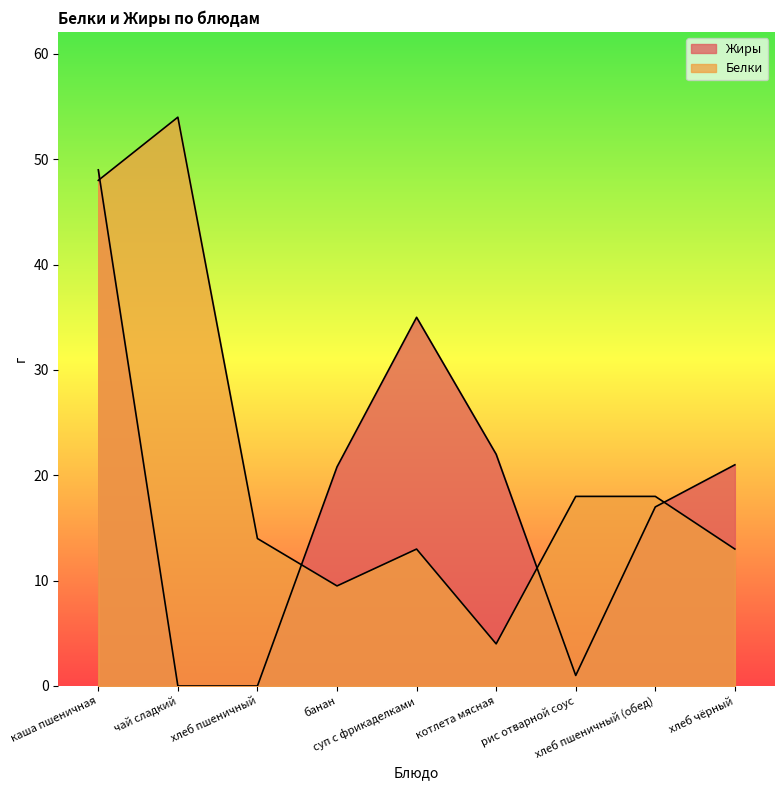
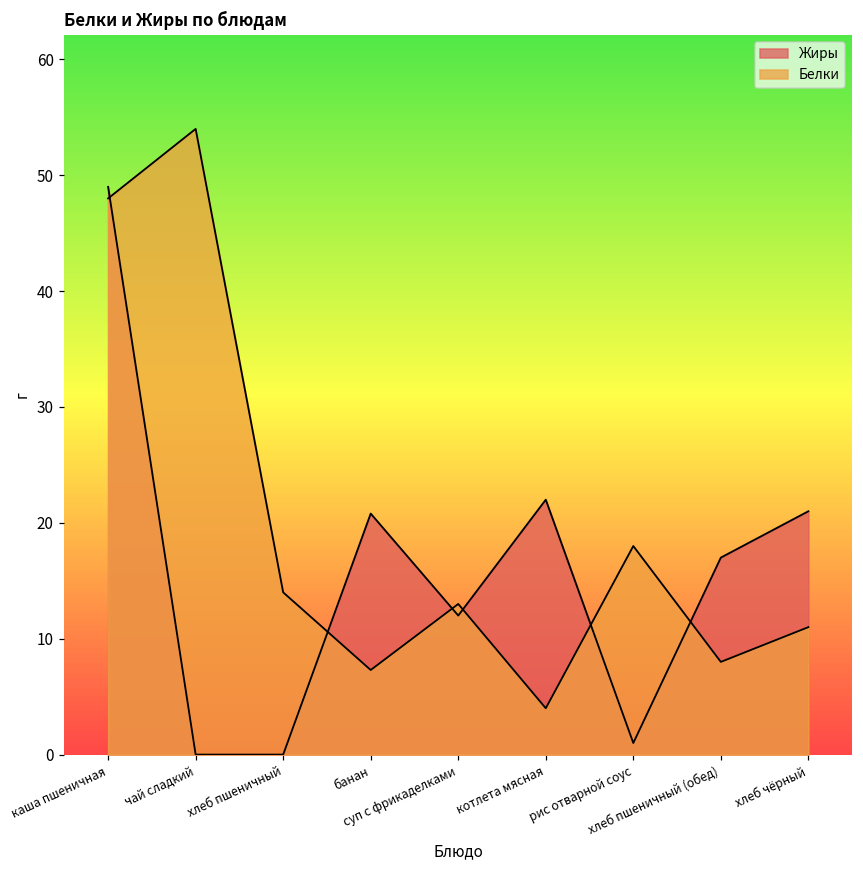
  {
    "Жиры": {
      "каша пшеничная": 49,
      "чай сладкий": 0,
      "хлеб пшеничный": 0,
      "банан": 21,
-     "суп с фрикаделками": 35,
+     "суп с фрикаделками": 12,
      "котлета мясная": 22,
      "рис отварной соус": 1,
      "хлеб пшеничный (обед)": 17,
      "хлеб чёрный": 21
    },
    "Белки": {
      "каша пшеничная": 48.0,
      "чай сладкий": 54.0,
      "хлеб пшеничный": 14.0,
-     "банан": 9.5,
+     "банан": 7.3,
      "суп с фрикаделками": 13.0,
      "котлета мясная": 4.0,
      "рис отварной соус": 18.0,
-     "хлеб пшеничный (обед)": 18,
-     "хлеб чёрный": 13
+     "хлеб пшеничный (обед)": 8,
+     "хлеб чёрный": 11
    }
  }
